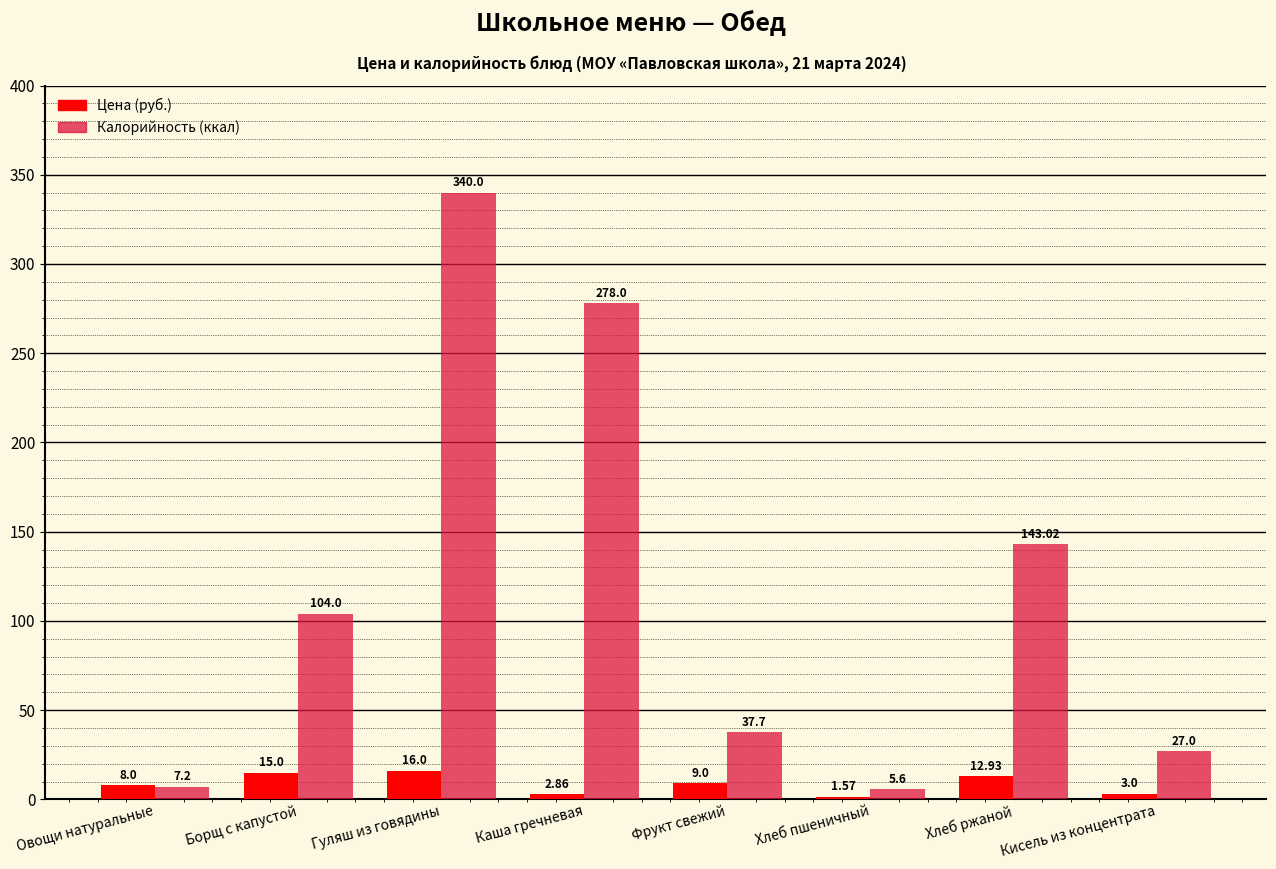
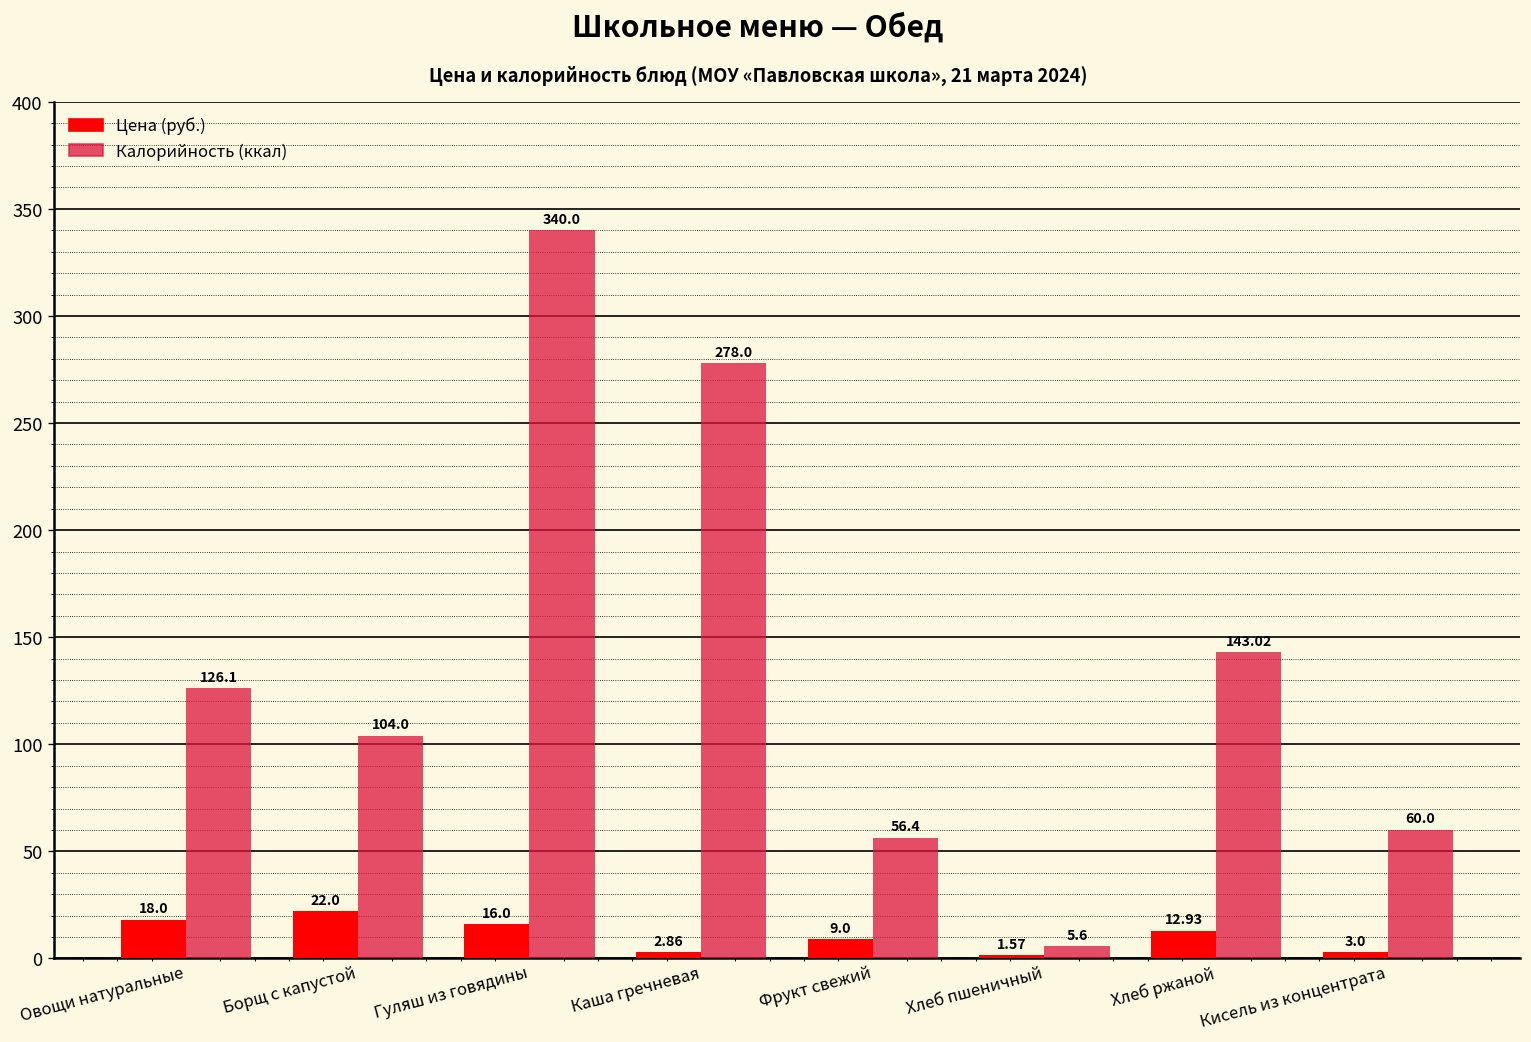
  {
    "Цена (руб.)": {
-     "Овощи натуральные": 8.0,
-     "Борщ с капустой": 15.0,
+     "Овощи натуральные": 18.0,
+     "Борщ с капустой": 22.0,
      "Гуляш из говядины": 16.0,
      "Каша гречневая": 2.86,
      "Фрукт свежий": 9.0,
      "Хлеб пшеничный": 1.57,
      "Хлеб ржаной": 12.93,
      "Кисель из концентрата": 3.0
    },
    "Калорийность (ккал)": {
-     "Овощи натуральные": 7.2,
+     "Овощи натуральные": 126.1,
      "Борщ с капустой": 104.0,
      "Гуляш из говядины": 340.0,
      "Каша гречневая": 278.0,
-     "Фрукт свежий": 37.7,
+     "Фрукт свежий": 56.4,
      "Хлеб пшеничный": 5.6,
      "Хлеб ржаной": 143.02,
-     "Кисель из концентрата": 27.0
+     "Кисель из концентрата": 60.0
    }
  }
